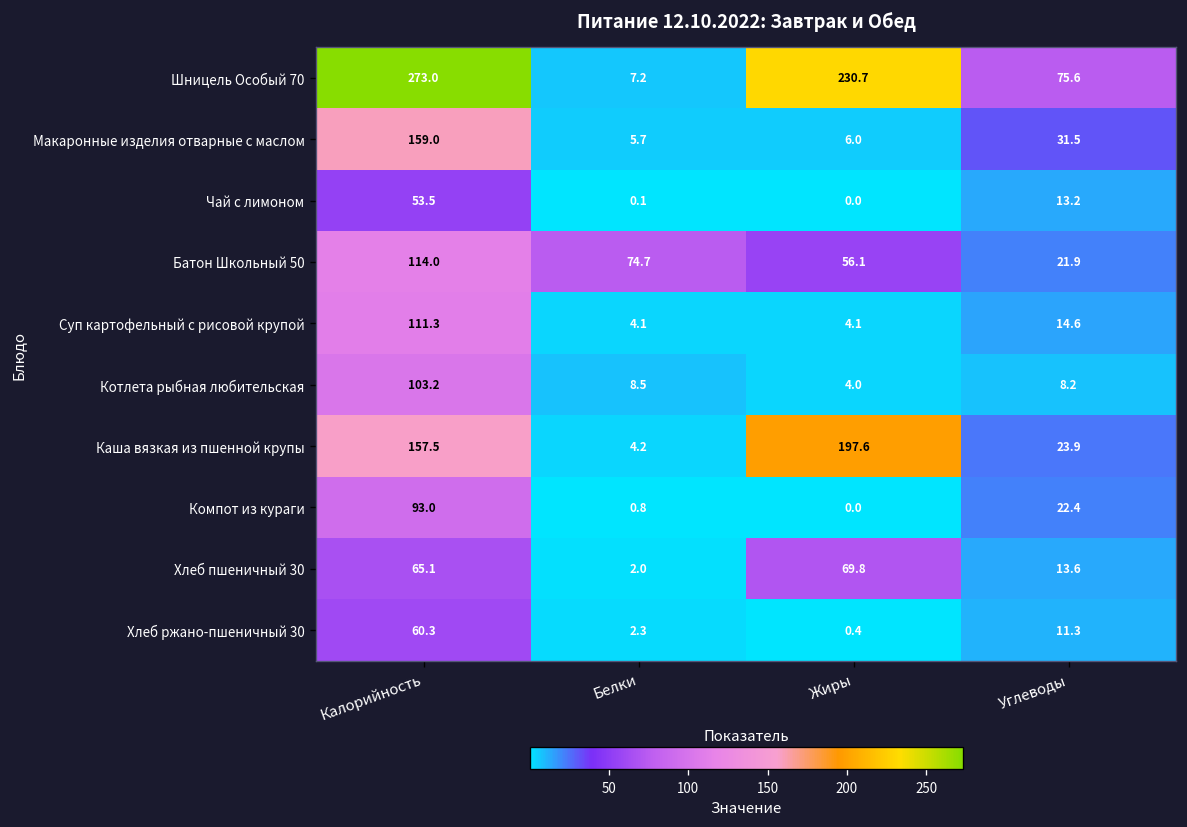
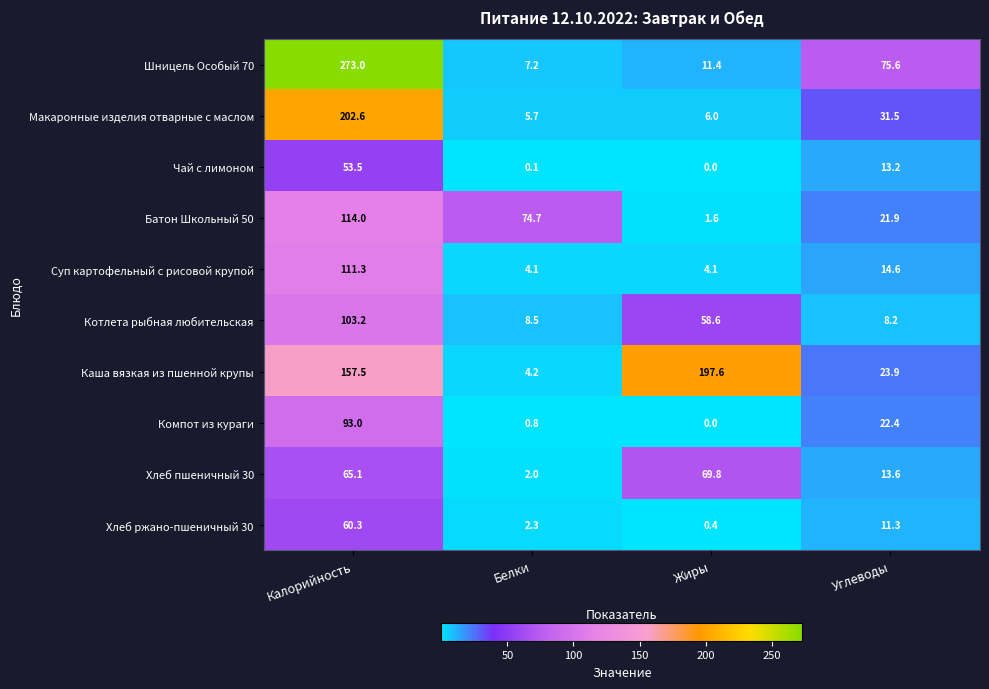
  {
    "Шницель Особый 70": {
      "Калорийность": 273.0,
      "Белки": 7.2,
-     "Жиры": 230.7,
+     "Жиры": 11.4,
      "Углеводы": 75.6
    },
    "Макаронные изделия отварные с маслом": {
-     "Калорийность": 159.0,
+     "Калорийность": 202.6,
      "Белки": 5.7,
      "Жиры": 6.0,
      "Углеводы": 31.5
    },
    "Чай с лимоном": {
      "Калорийность": 53.5,
      "Белки": 0.1,
      "Жиры": 0.0,
      "Углеводы": 13.2
    },
    "Батон Школьный 50": {
      "Калорийность": 114.0,
      "Белки": 74.7,
-     "Жиры": 56.1,
+     "Жиры": 1.6,
      "Углеводы": 21.9
    },
    "Суп картофельный с рисовой крупой": {
      "Калорийность": 111.3,
      "Белки": 4.1,
      "Жиры": 4.1,
      "Углеводы": 14.6
    },
    "Котлета рыбная любительская": {
      "Калорийность": 103.2,
      "Белки": 8.5,
-     "Жиры": 4.0,
+     "Жиры": 58.6,
      "Углеводы": 8.2
    },
    "Каша вязкая из пшенной крупы": {
      "Калорийность": 157.5,
      "Белки": 4.2,
      "Жиры": 197.6,
      "Углеводы": 23.9
    },
    "Компот из кураги": {
      "Калорийность": 93.0,
      "Белки": 0.8,
      "Жиры": 0.0,
      "Углеводы": 22.4
    },
    "Хлеб пшеничный 30": {
      "Калорийность": 65.1,
      "Белки": 2.0,
      "Жиры": 69.8,
      "Углеводы": 13.6
    },
    "Хлеб ржано-пшеничный 30": {
      "Калорийность": 60.3,
      "Белки": 2.3,
      "Жиры": 0.4,
      "Углеводы": 11.3
    }
  }
